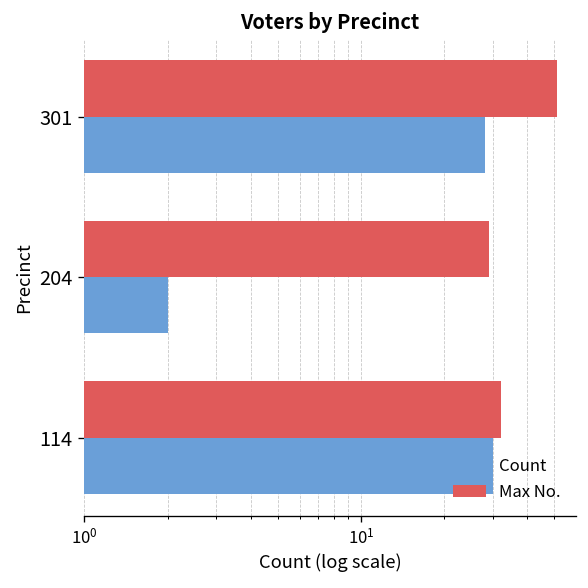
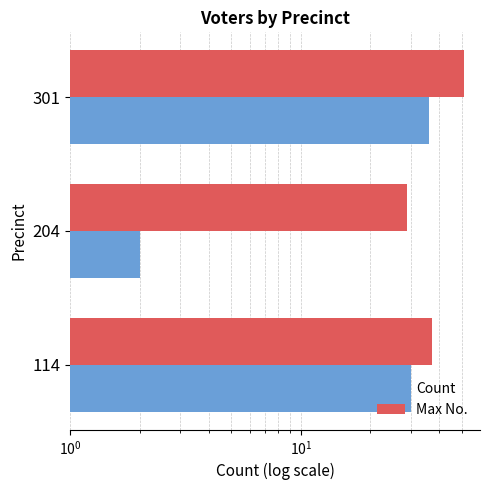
  {
    "Count": {
-     "301": 28,
+     "301": 36,
      "204": 2,
      "114": 30
    },
    "Max No.": {
      "301": 51,
      "204": 29,
-     "114": 32
+     "114": 37
    }
  }
